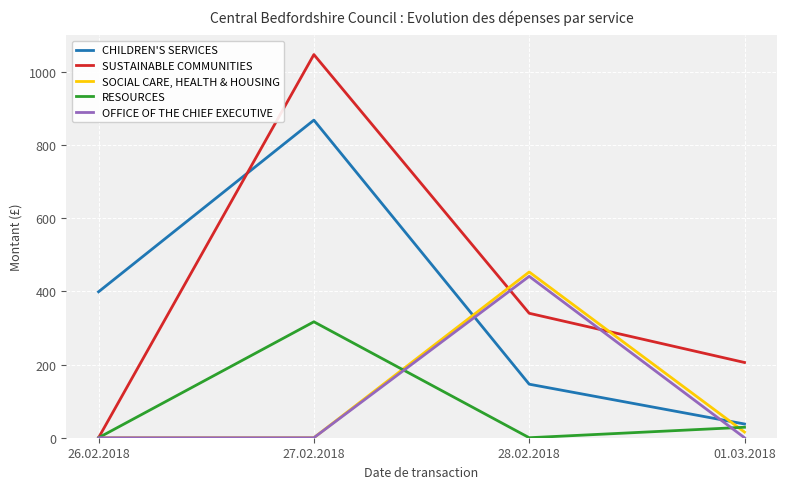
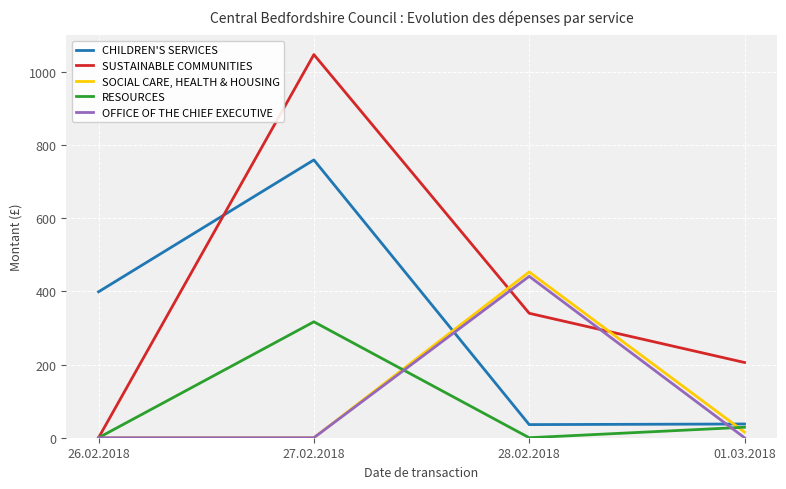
  {
    "CHILDREN'S SERVICES": {
      "26.02.2018": 400,
-     "27.02.2018": 870,
-     "28.02.2018": 150,
+     "27.02.2018": 760,
+     "28.02.2018": 40,
      "01.03.2018": 40
    },
    "SUSTAINABLE COMMUNITIES": {
      "27.02.2018": 1050,
      "28.02.2018": 340,
      "01.03.2018": 210
    },
    "SOCIAL CARE, HEALTH & HOUSING": {
      "28.02.2018": 450,
      "01.03.2018": 20
    },
    "RESOURCES": {
      "27.02.2018": 320,
      "28.02.2018": 0,
      "01.03.2018": 30
    },
    "OFFICE OF THE CHIEF EXECUTIVE": {
      "28.02.2018": 440,
      "01.03.2018": 0
    }
  }
